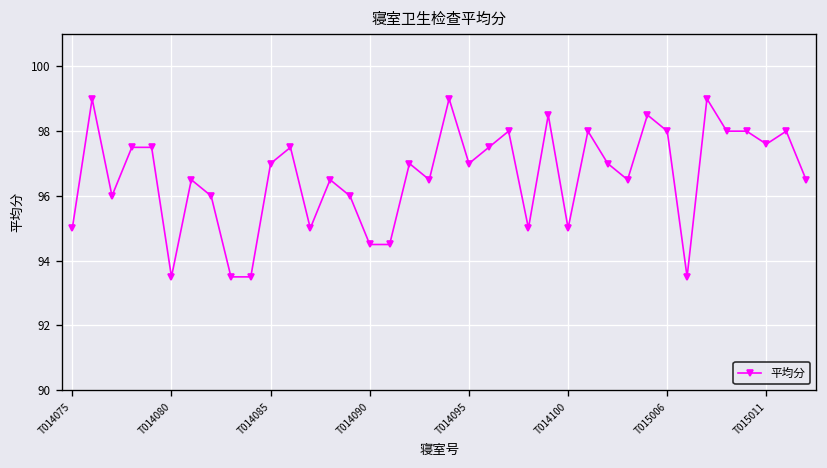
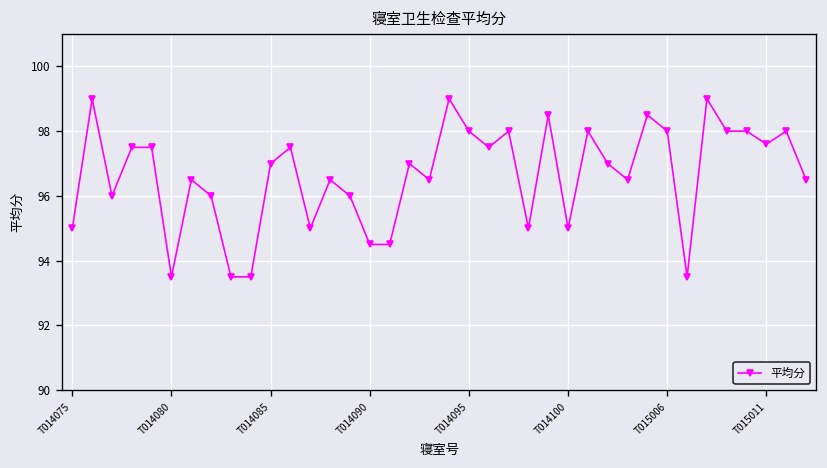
  {
    "T014075": 95,
    "T014080": 93.5,
    "T014085": 97,
    "T014090": 94.5,
-   "T014095": 97,
+   "T014095": 98,
    "T014100": 95,
    "T015006": 98,
    "T015011": 97.6
  }
